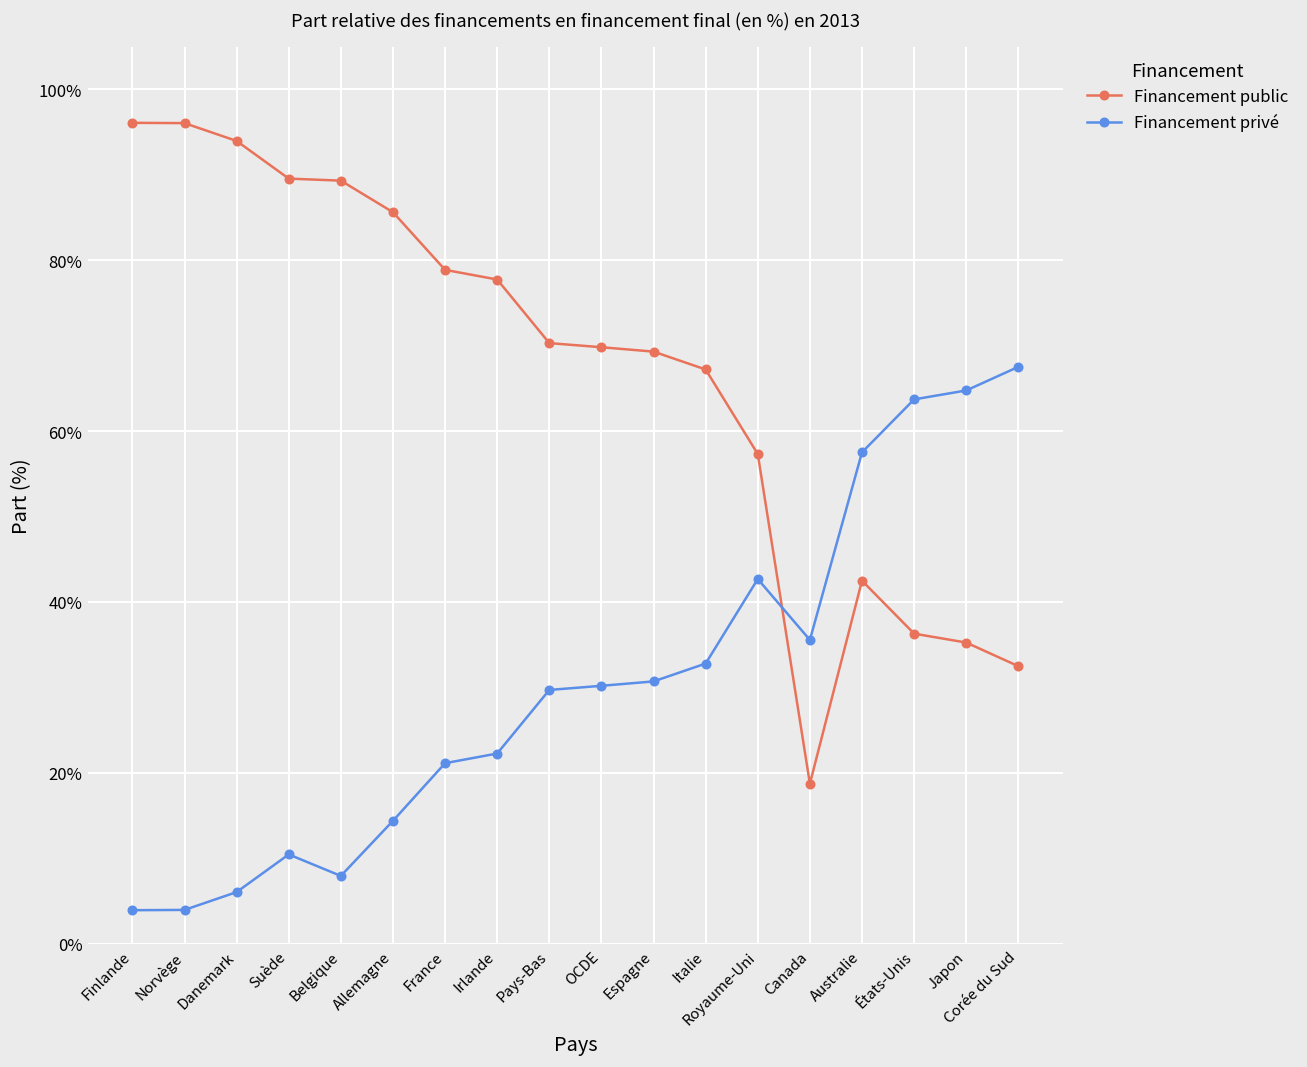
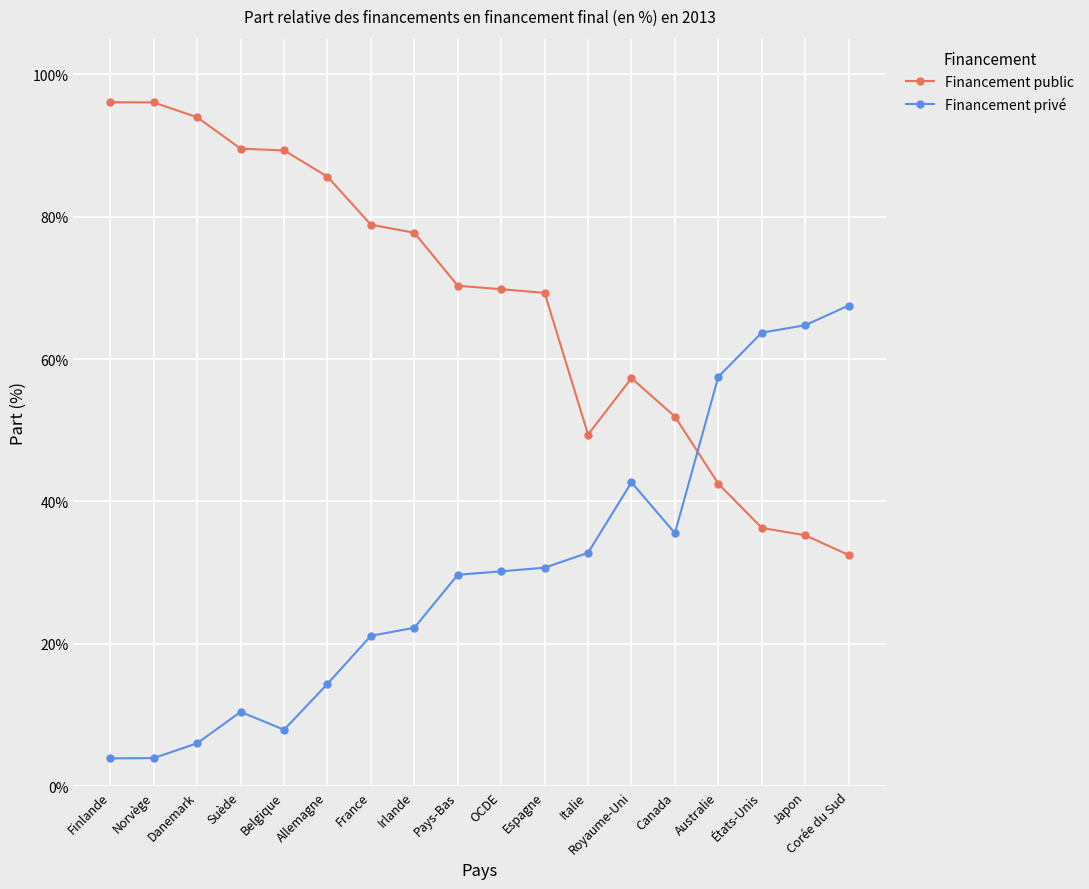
  {
    "Financement public": {
      "Finlande": "96%",
      "Norvège": "96%",
      "Danemark": "94%",
      "Suède": "90%",
      "Belgique": "89%",
      "Allemagne": "86%",
      "France": "79%",
      "Irlande": "78%",
      "Pays-Bas": "70%",
      "OCDE": "70%",
      "Espagne": "69%",
-     "Italie": "67%",
+     "Italie": "49%",
      "Royaume-Uni": "57%",
-     "Canada": "19%",
+     "Canada": "52%",
      "Australie": "42%",
      "États-Unis": "36%",
      "Japon": "35%",
      "Corée du Sud": "32%"
    },
    "Financement privé": {
      "Finlande": "4%",
      "Norvège": "4%",
      "Danemark": "6%",
      "Suède": "10%",
      "Belgique": "8%",
      "Allemagne": "14%",
      "France": "21%",
      "Irlande": "22%",
      "Pays-Bas": "30%",
      "OCDE": "30%",
      "Espagne": "31%",
      "Italie": "33%",
      "Royaume-Uni": "43%",
      "Canada": "36%",
      "Australie": "58%",
      "États-Unis": "64%",
      "Japon": "65%",
      "Corée du Sud": "68%"
    }
  }
